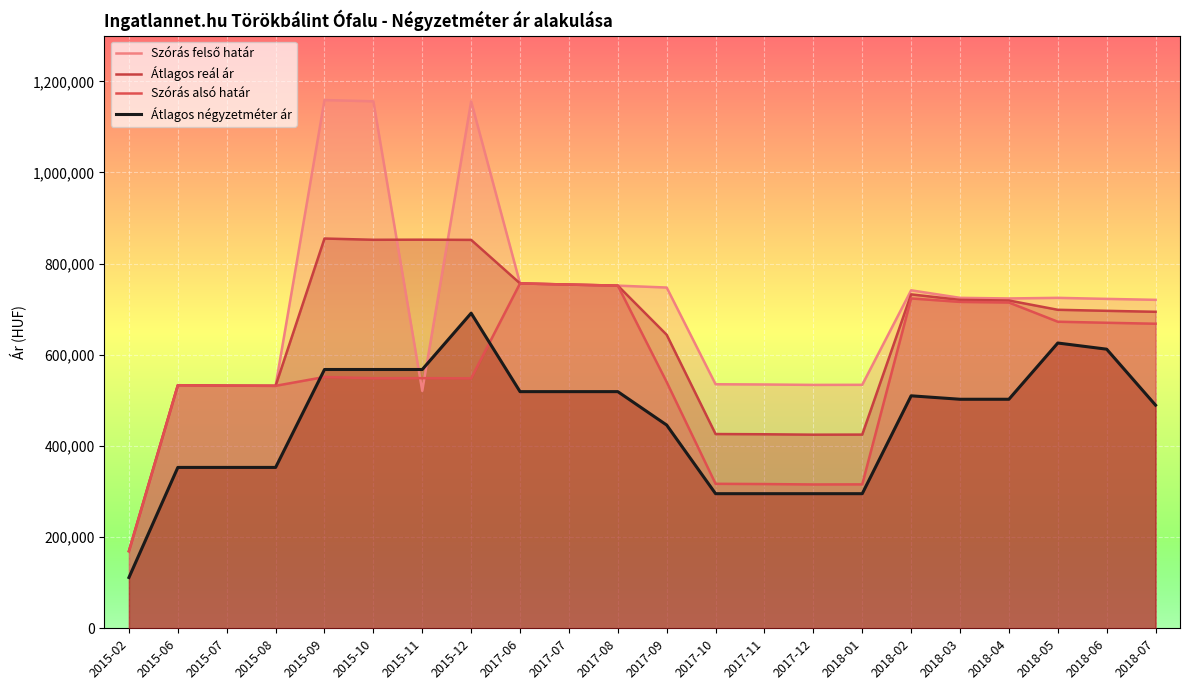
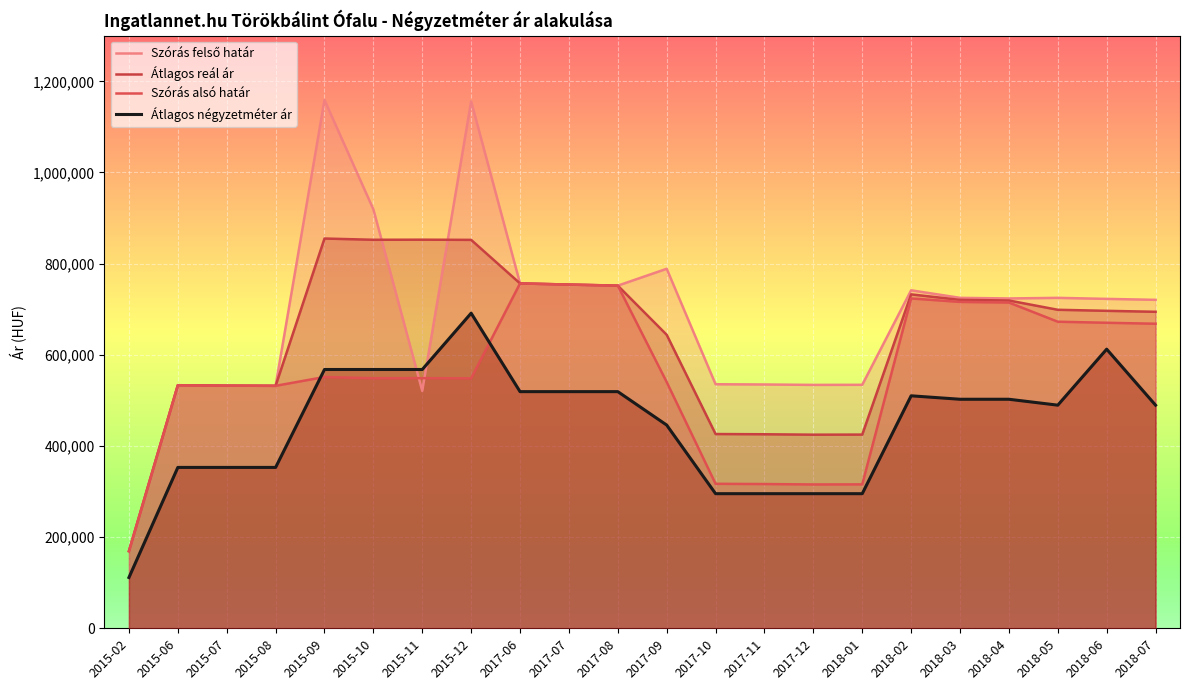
  {
    "Szórás felső határ": {
      "2015-09": "1,160,000",
-     "2015-10": "1,160,000",
+     "2015-10": "920,000",
      "2015-11": "520,000",
      "2015-12": "1,160,000",
-     "2017-09": "750,000",
+     "2017-09": "790,000",
      "2017-10": "540,000",
      "2017-11": "530,000",
      "2017-12": "530,000",
      "2018-01": "530,000",
      "2018-02": "740,000",
      "2018-05": "720,000",
      "2018-06": "720,000",
      "2018-07": "720,000"
    },
    "Átlagos négyzetméter ár": {
      "2015-02": "110,000",
      "2015-06": "350,000",
      "2015-07": "350,000",
      "2015-08": "350,000",
      "2015-09": "570,000",
      "2015-10": "570,000",
      "2015-11": "570,000",
      "2015-12": "690,000",
      "2017-06": "520,000",
      "2017-07": "520,000",
      "2017-08": "520,000",
      "2017-09": "450,000",
      "2017-10": "300,000",
      "2017-11": "300,000",
      "2017-12": "300,000",
      "2018-01": "300,000",
      "2018-02": "510,000",
      "2018-03": "500,000",
      "2018-04": "500,000",
-     "2018-05": "630,000",
+     "2018-05": "490,000",
      "2018-06": "610,000",
      "2018-07": "490,000"
    }
  }
